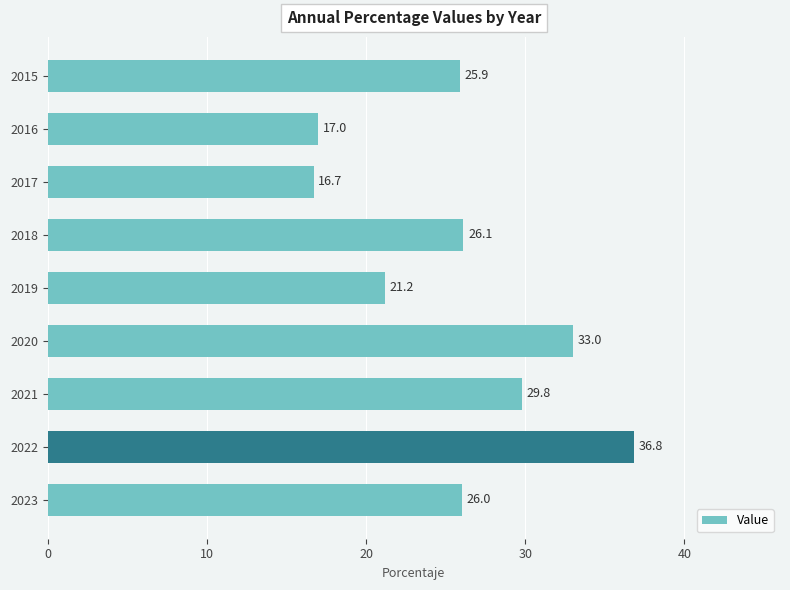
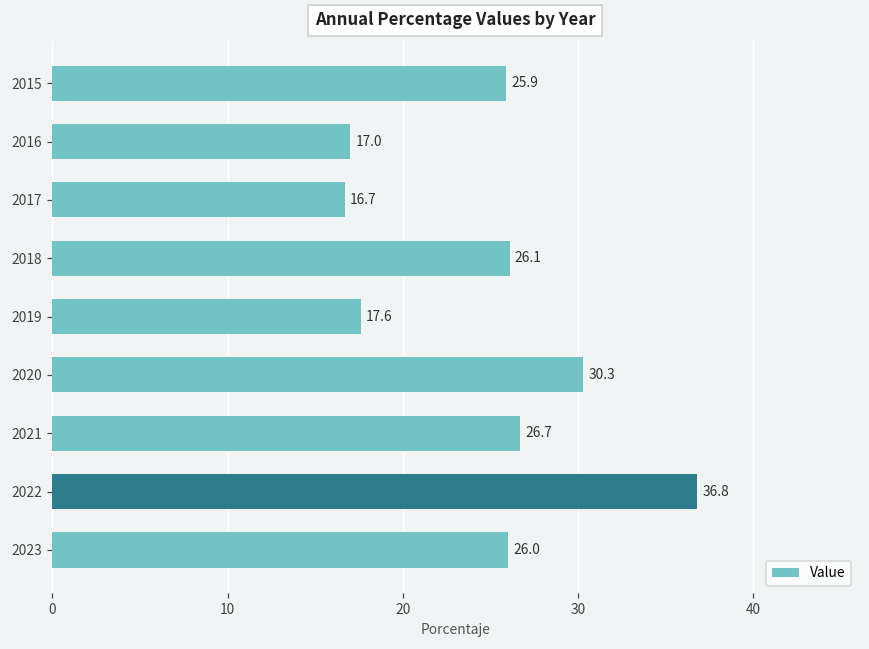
  {
    "2015": 25.9,
    "2016": 17.0,
    "2017": 16.7,
    "2018": 26.1,
-   "2019": 21.2,
-   "2020": 33.0,
-   "2021": 29.8,
+   "2019": 17.6,
+   "2020": 30.3,
+   "2021": 26.7,
    "2022": 36.8,
    "2023": 26.0
  }
